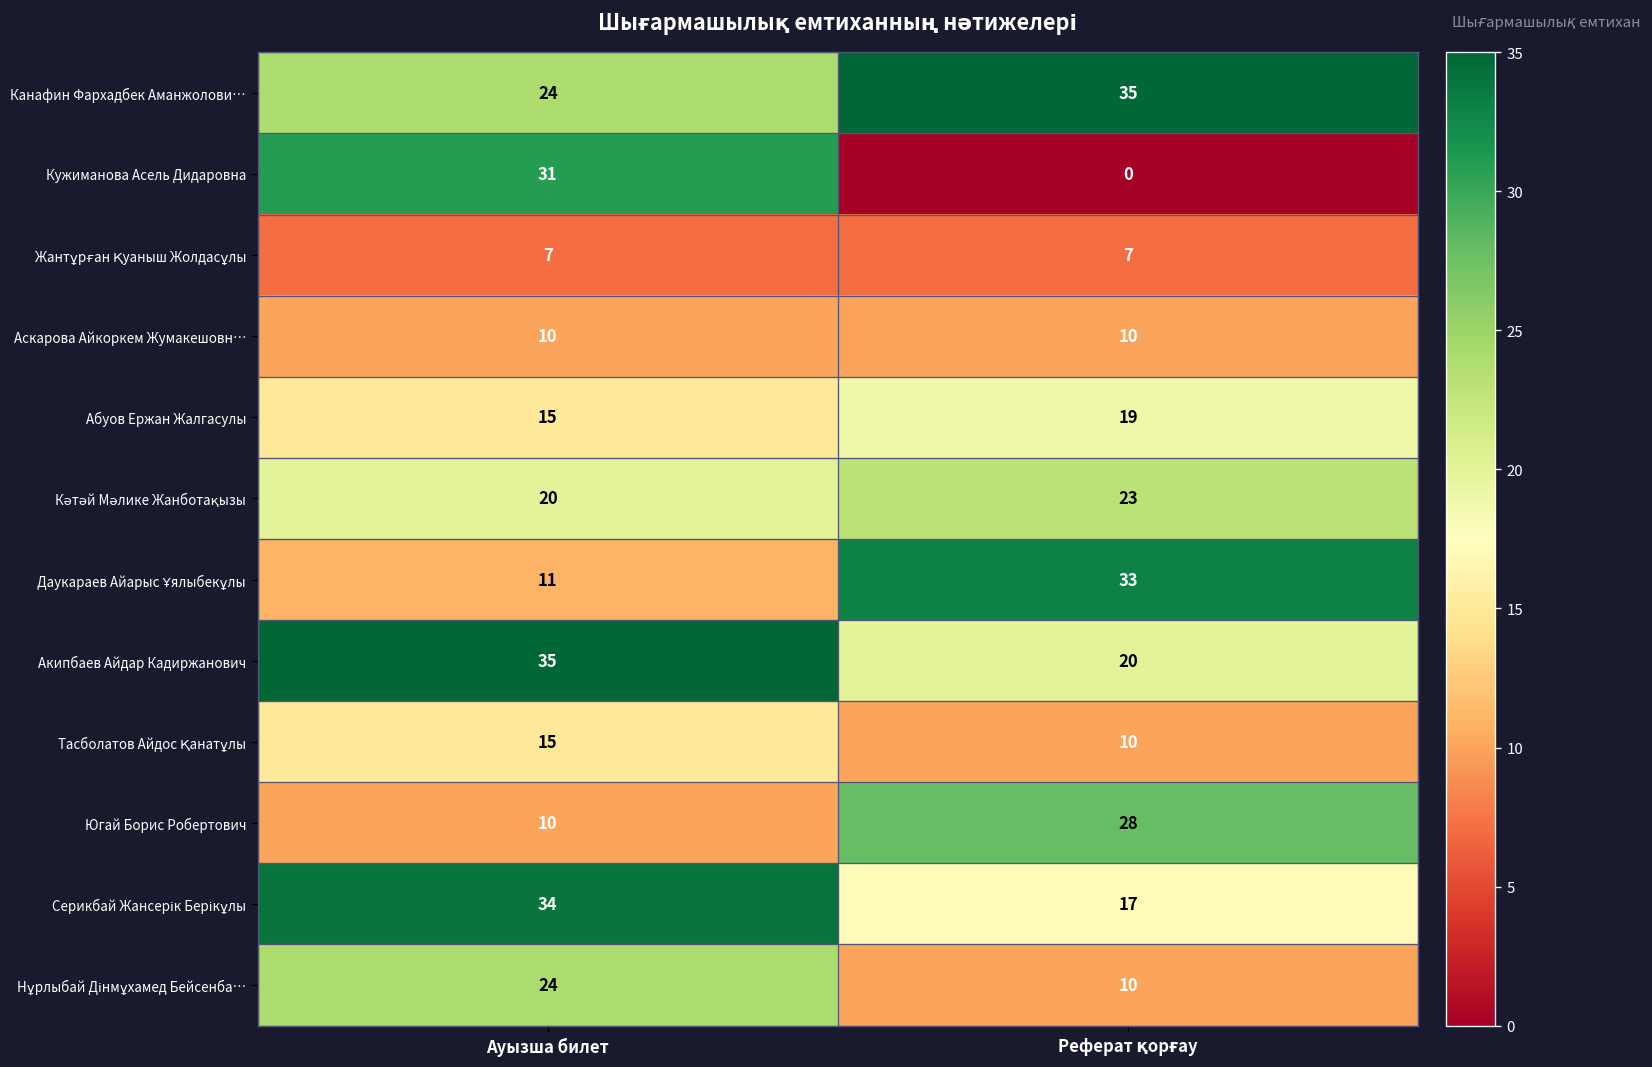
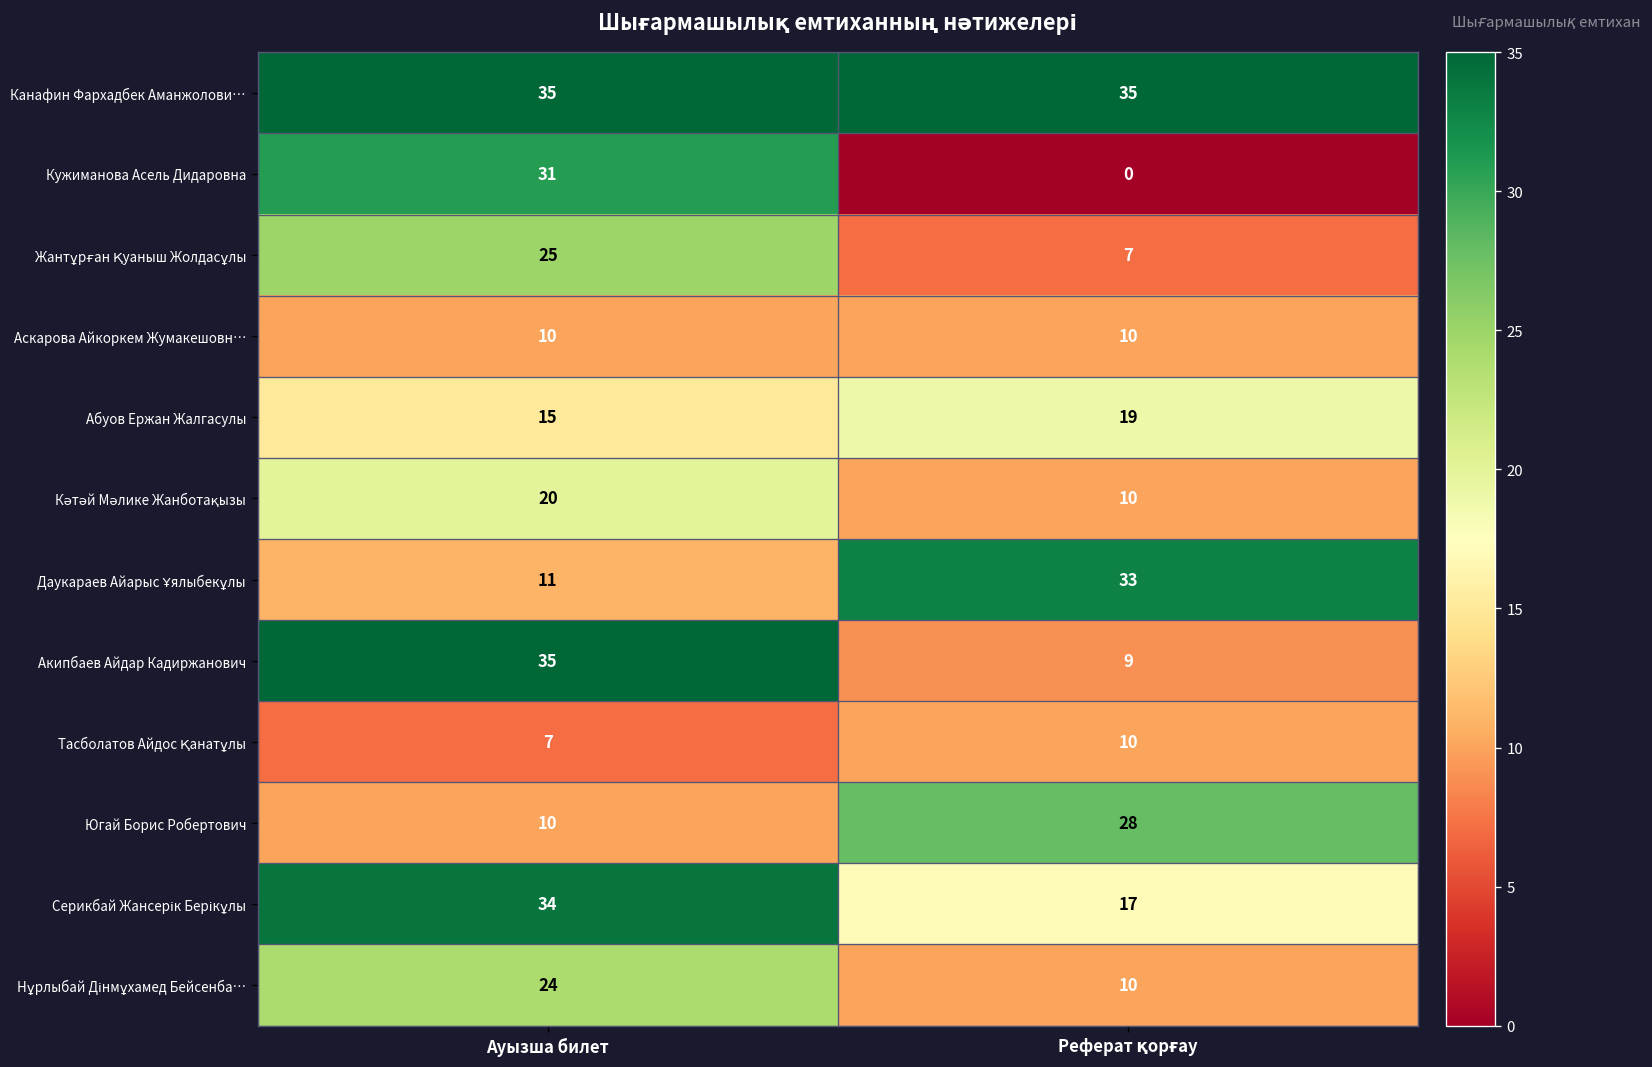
  {
    "Канафин Фархадбек Аманжолови…": {
-     "Ауызша билет": 24,
+     "Ауызша билет": 35,
      "Реферат қорғау": 35
    },
    "Кужиманова Асель Дидаровна": {
      "Ауызша билет": 31,
      "Реферат қорғау": 0
    },
    "Жантұрған Қуаныш Жолдасұлы": {
-     "Ауызша билет": 7,
+     "Ауызша билет": 25,
      "Реферат қорғау": 7
    },
    "Аскарова Айкоркем Жумакешовн…": {
      "Ауызша билет": 10,
      "Реферат қорғау": 10
    },
    "Абуов Ержан Жалгасулы": {
      "Ауызша билет": 15,
      "Реферат қорғау": 19
    },
    "Кәтәй Мәлике Жанботақызы": {
      "Ауызша билет": 20,
-     "Реферат қорғау": 23
+     "Реферат қорғау": 10
    },
    "Даукараев Айарыс Ұялыбекұлы": {
      "Ауызша билет": 11,
      "Реферат қорғау": 33
    },
    "Акипбаев Айдар Кадиржанович": {
      "Ауызша билет": 35,
-     "Реферат қорғау": 20
+     "Реферат қорғау": 9
    },
    "Тасболатов Айдос Қанатұлы": {
-     "Ауызша билет": 15,
+     "Ауызша билет": 7,
      "Реферат қорғау": 10
    },
    "Югай Борис Робертович": {
      "Ауызша билет": 10,
      "Реферат қорғау": 28
    },
    "Серикбай Жансерік Берікұлы": {
      "Ауызша билет": 34,
      "Реферат қорғау": 17
    },
    "Нұрлыбай Дінмұхамед Бейсенба…": {
      "Ауызша билет": 24,
      "Реферат қорғау": 10
    }
  }
